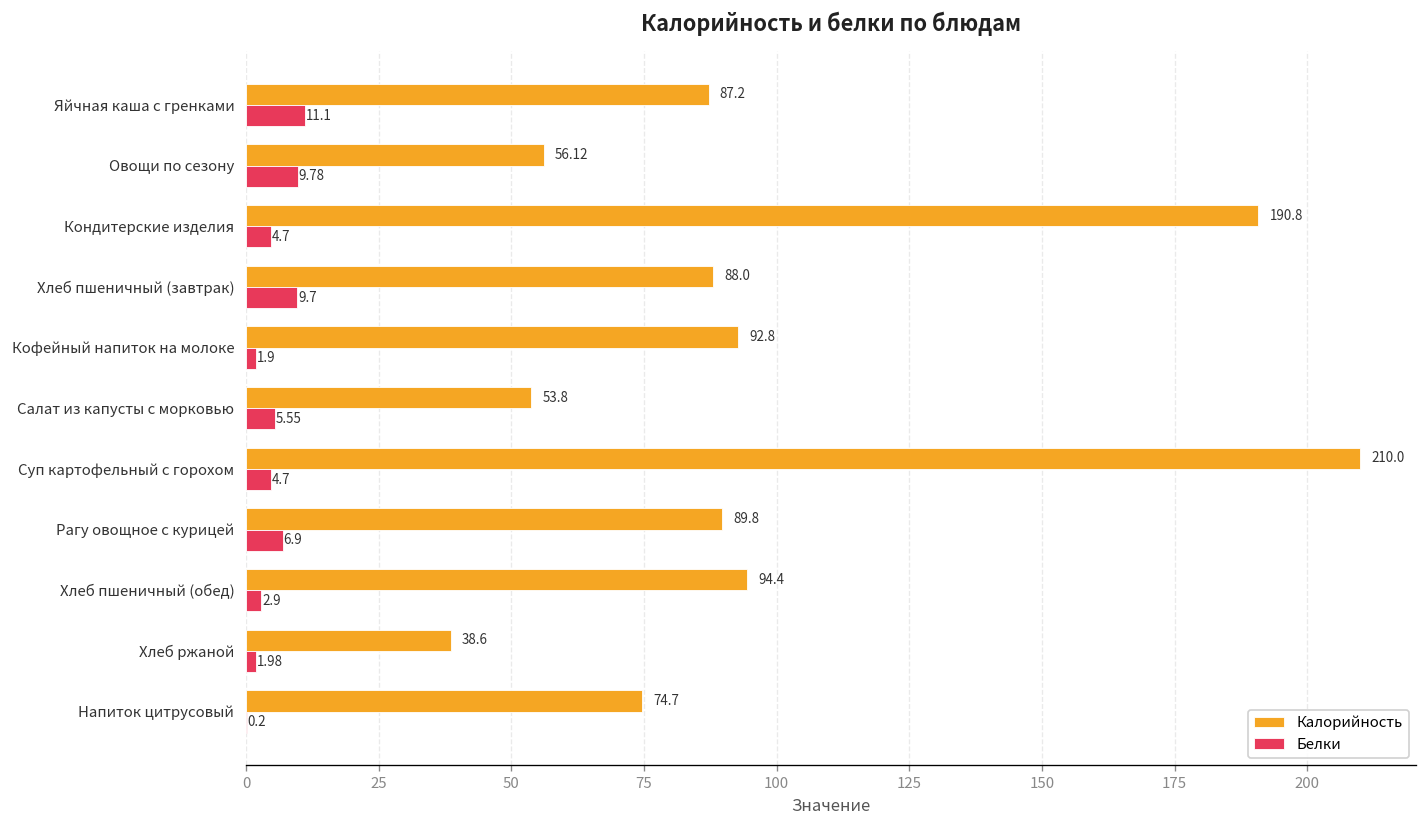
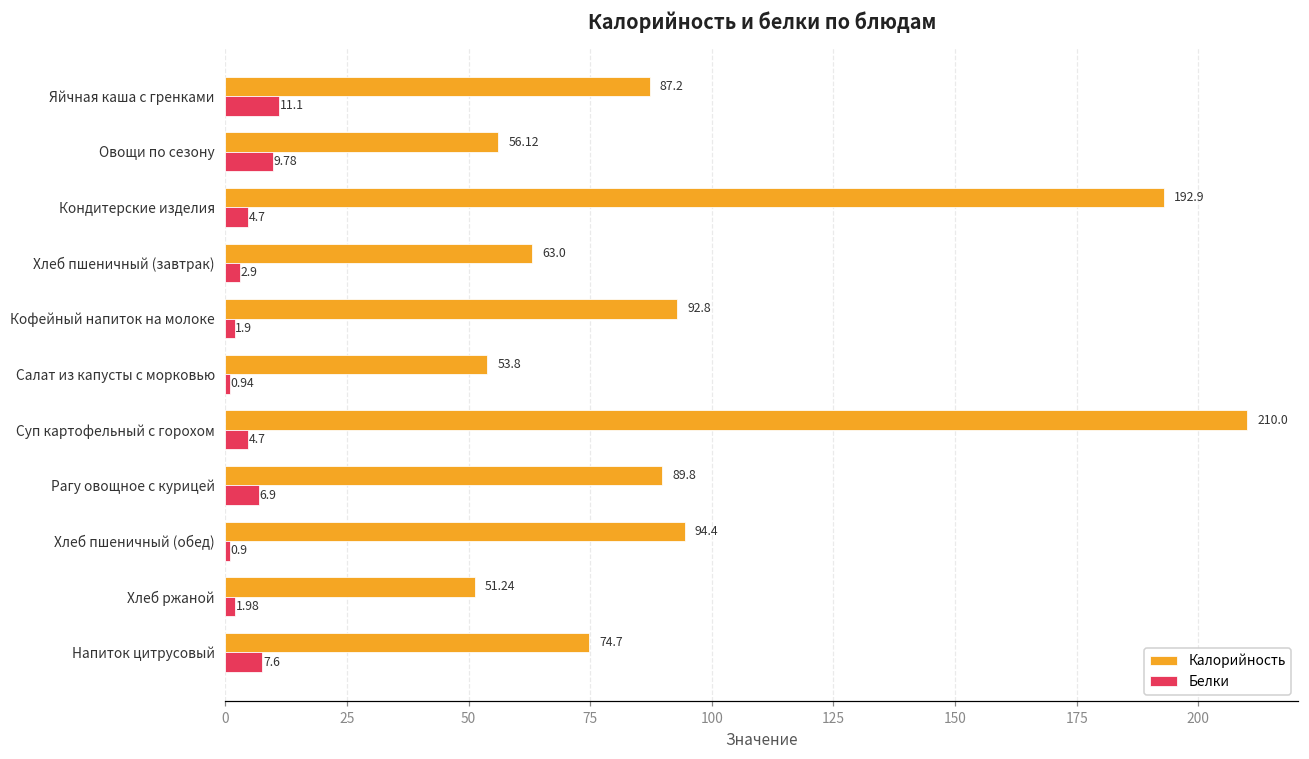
  {
    "Калорийность": {
      "Яйчная каша с гренками": 87.2,
      "Овощи по сезону": 56.12,
-     "Кондитерские изделия": 190.8,
-     "Хлеб пшеничный (завтрак)": 88.0,
+     "Кондитерские изделия": 192.9,
+     "Хлеб пшеничный (завтрак)": 63.0,
      "Кофейный напиток на молоке": 92.8,
      "Салат из капусты с морковью": 53.8,
      "Суп картофельный с горохом": 210.0,
      "Рагу овощное с курицей": 89.8,
      "Хлеб пшеничный (обед)": 94.4,
-     "Хлеб ржаной": 38.6,
+     "Хлеб ржаной": 51.24,
      "Напиток цитрусовый": 74.7
    },
    "Белки": {
      "Яйчная каша с гренками": 11.1,
      "Овощи по сезону": 9.78,
      "Кондитерские изделия": 4.7,
-     "Хлеб пшеничный (завтрак)": 9.7,
+     "Хлеб пшеничный (завтрак)": 2.9,
      "Кофейный напиток на молоке": 1.9,
-     "Салат из капусты с морковью": 5.55,
+     "Салат из капусты с морковью": 0.94,
      "Суп картофельный с горохом": 4.7,
      "Рагу овощное с курицей": 6.9,
-     "Хлеб пшеничный (обед)": 2.9,
+     "Хлеб пшеничный (обед)": 0.9,
      "Хлеб ржаной": 1.98,
-     "Напиток цитрусовый": 0.2
+     "Напиток цитрусовый": 7.6
    }
  }
